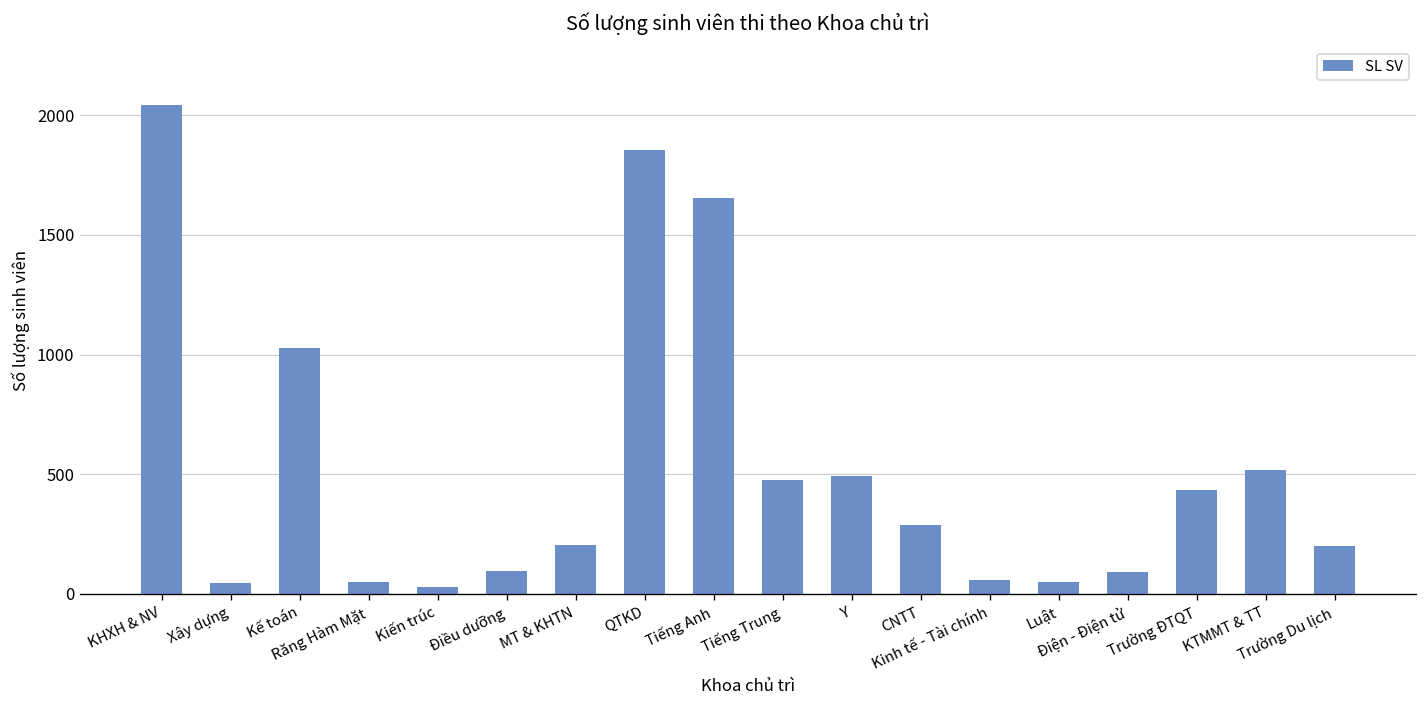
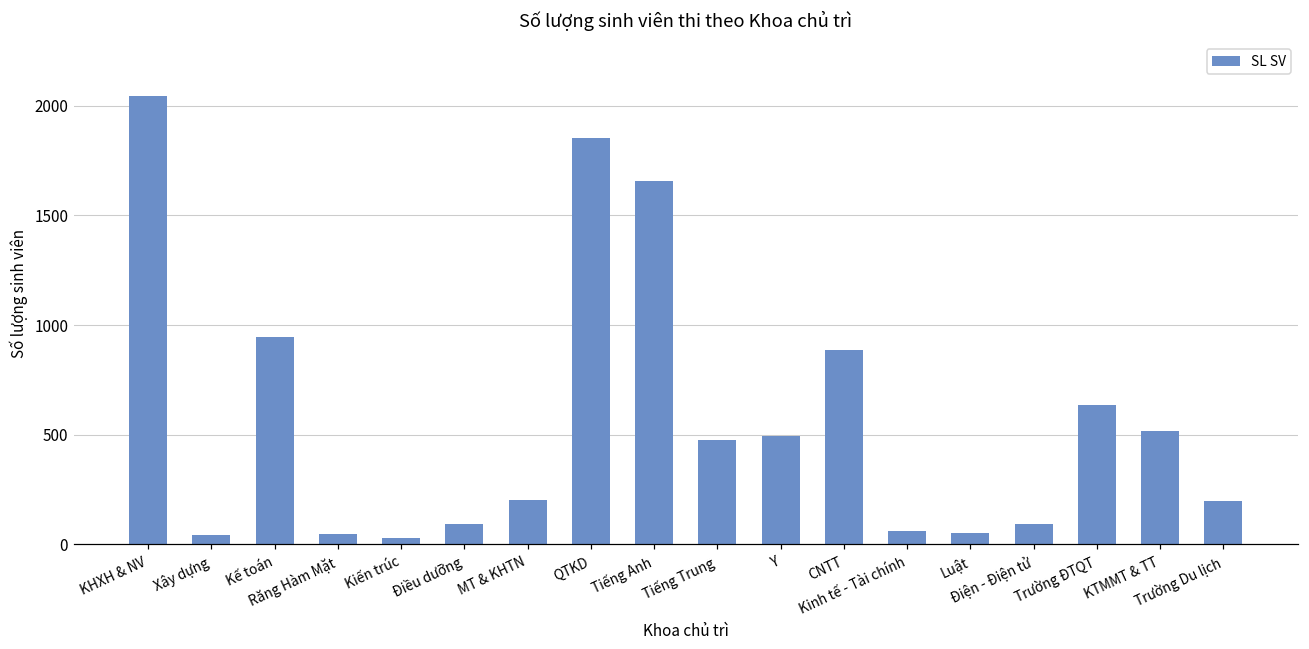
  {
    "KHXH & NV": 2040,
    "Xây dựng": 40,
-   "Kế toán": 1030,
+   "Kế toán": 940,
    "Răng Hàm Mặt": 50,
    "Kiến trúc": 30,
    "Điều dưỡng": 100,
    "MT & KHTN": 200,
    "QTKD": 1850,
    "Tiếng Anh": 1650,
    "Tiếng Trung": 480,
    "Y": 490,
-   "CNTT": 290,
+   "CNTT": 890,
    "Kinh tế - Tài chính": 60,
    "Luật": 50,
    "Điện - Điện tử": 90,
-   "Trường ĐTQT": 440,
+   "Trường ĐTQT": 640,
    "KTMMT & TT": 520,
    "Trường Du lịch": 200
  }
